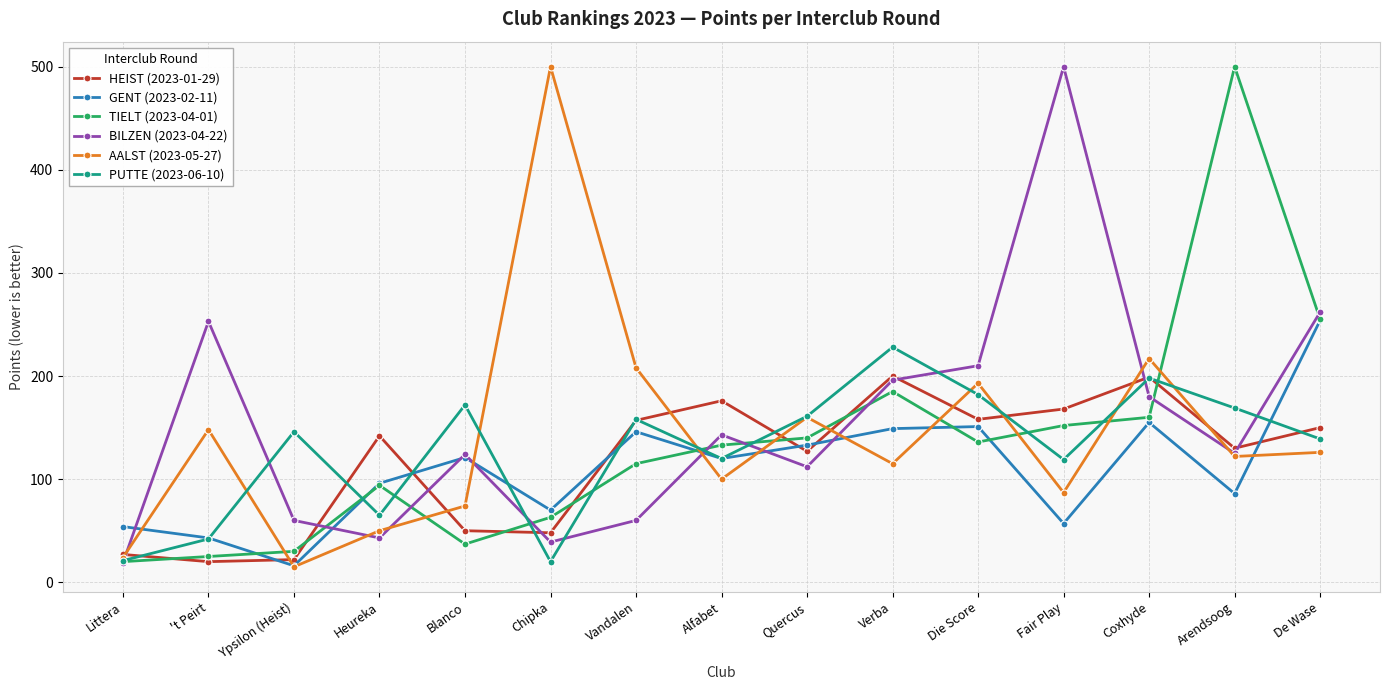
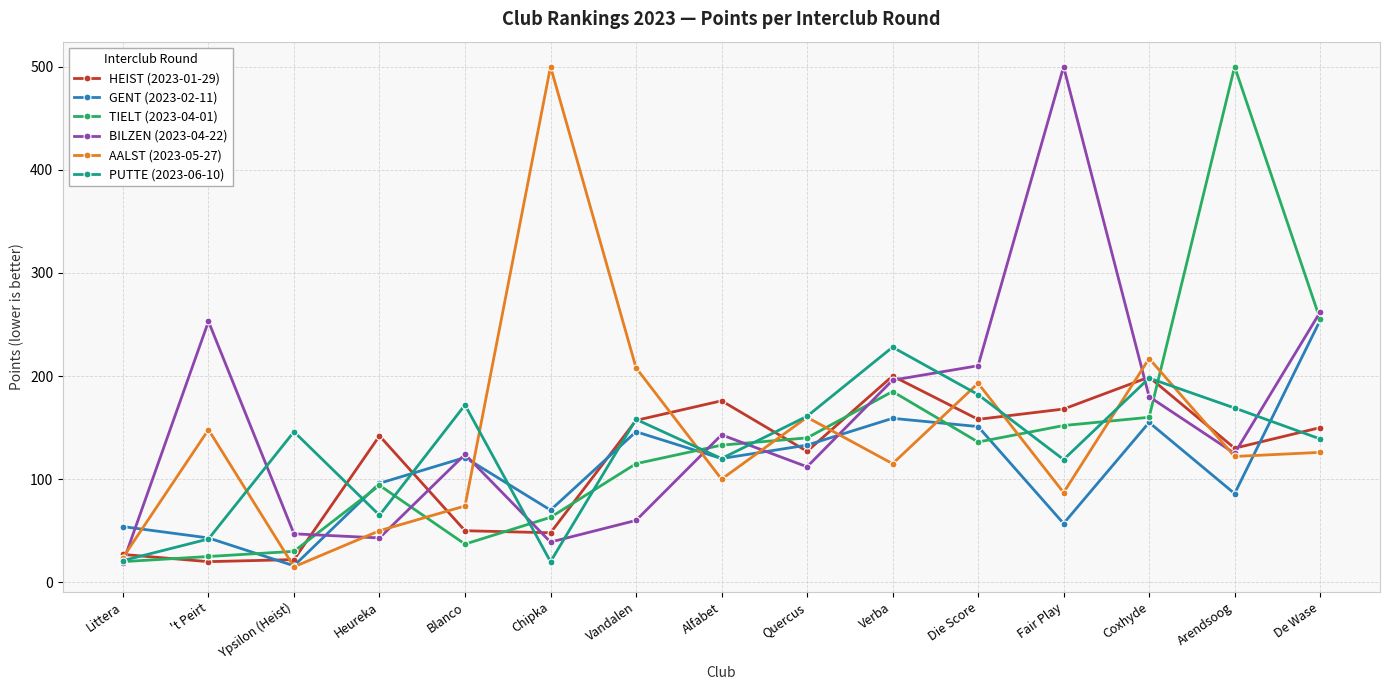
  {
    "HEIST (2023-01-29)": {
      "Littera": 27,
      "'t Peirt": 20,
      "Ypsilon (Heist)": 22,
      "Heureka": 142,
      "Blanco": 50,
      "Chipka": 48,
      "Alfabet": 176,
      "Quercus": 127,
      "Verba": 200,
      "Die Score": 158,
      "Fair Play": 168,
      "Arendsoog": 130,
      "De Wase": 150
    },
    "GENT (2023-02-11)": {
      "Littera": 54,
      "Blanco": 121,
      "Chipka": 70,
      "Vandalen": 146,
      "Quercus": 133,
-     "Verba": 149,
+     "Verba": 159,
      "Die Score": 151,
      "Fair Play": 57,
      "Coxhyde": 155,
      "Arendsoog": 86
    },
    "BILZEN (2023-04-22)": {
      "'t Peirt": 253,
-     "Ypsilon (Heist)": 60,
+     "Ypsilon (Heist)": 47,
      "Heureka": 43,
      "Blanco": 124,
      "Chipka": 39,
      "Vandalen": 60,
      "Alfabet": 143,
      "Quercus": 112,
      "Verba": 196,
      "Die Score": 210,
      "Fair Play": 500,
      "Coxhyde": 180,
      "Arendsoog": 125,
      "De Wase": 262
    },
    "AALST (2023-05-27)": {
      "Littera": 24,
      "'t Peirt": 148,
      "Heureka": 50,
      "Blanco": 74,
      "Chipka": 500,
      "Vandalen": 208,
      "Alfabet": 100,
      "Verba": 115,
      "Die Score": 193,
      "Fair Play": 87,
      "Coxhyde": 217,
      "Arendsoog": 122,
      "De Wase": 126
    }
  }
